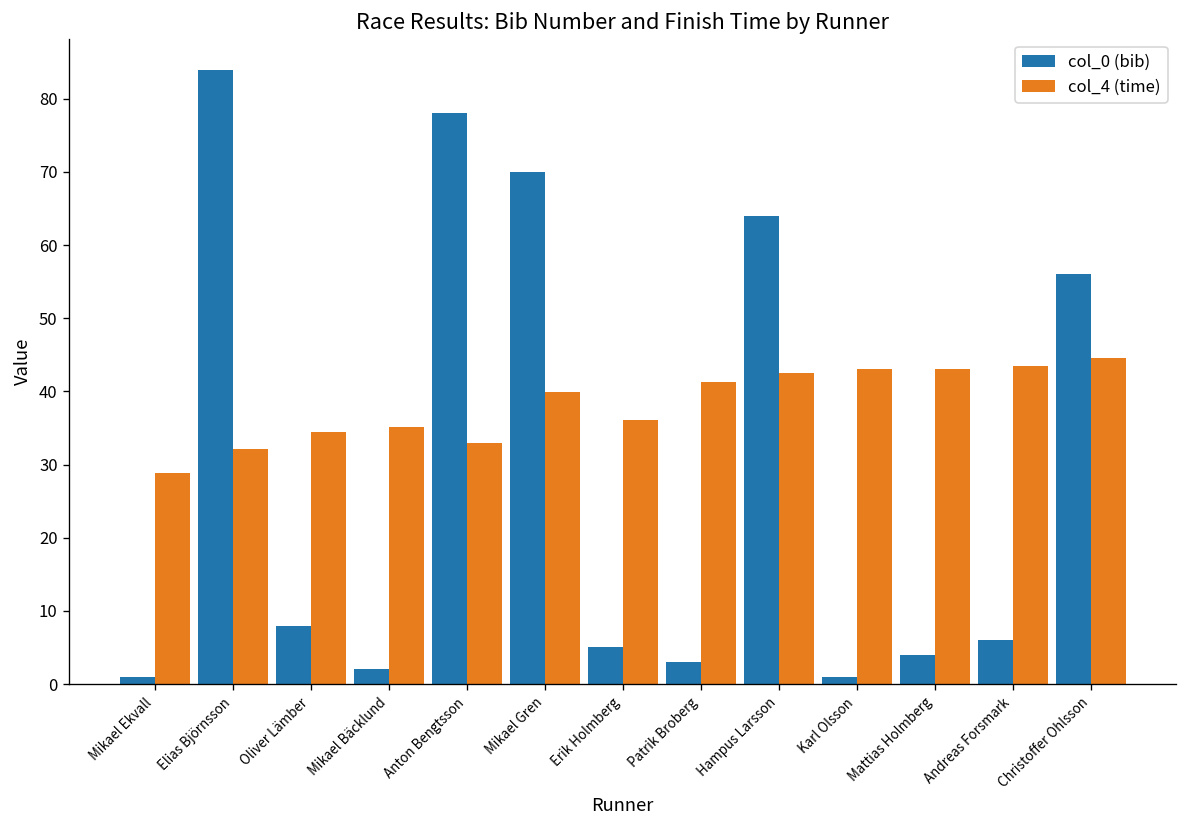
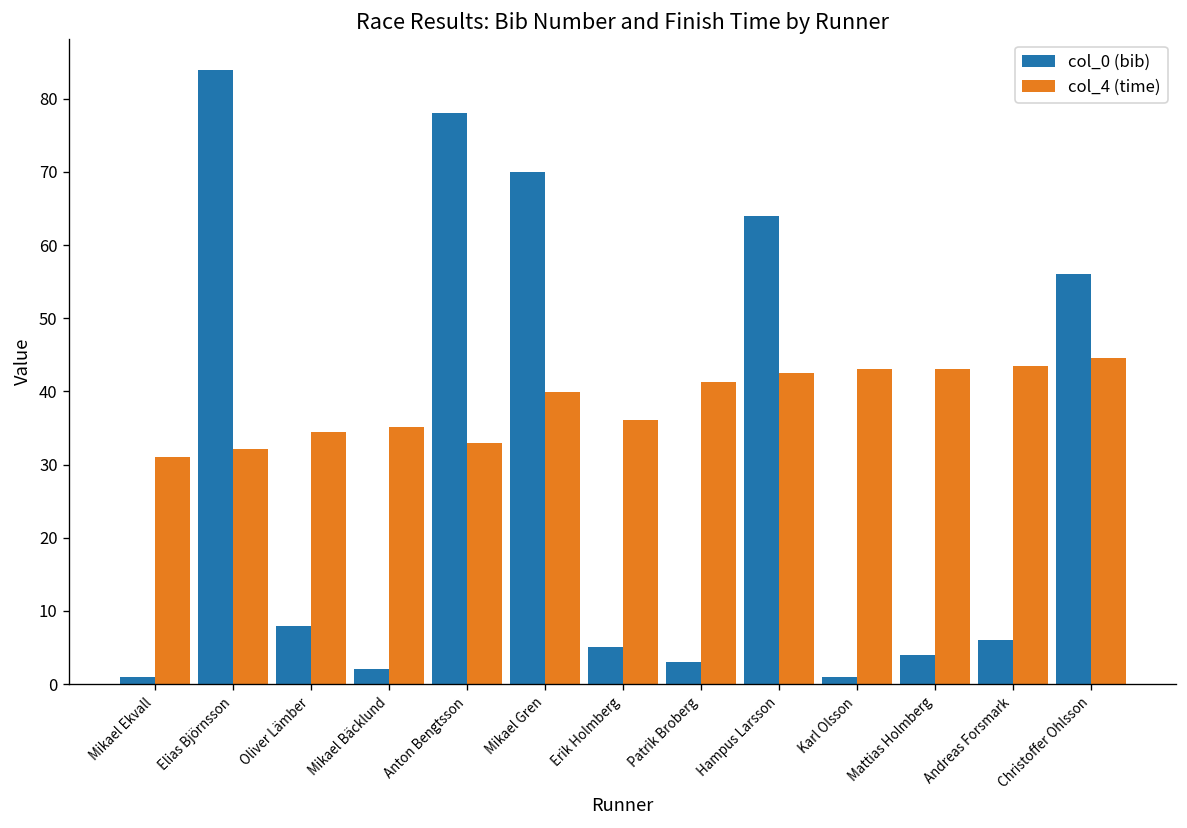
  {
    "col_0 (bib)": {
      "Mikael Ekvall": 1,
      "Elias Björnsson": 84,
      "Oliver Lämber": 8,
      "Mikael Bäcklund": 2,
      "Anton Bengtsson": 78,
      "Mikael Gren": 70,
      "Erik Holmberg": 5,
      "Patrik Broberg": 3,
      "Hampus Larsson": 64,
      "Karl Olsson": 1,
      "Mattias Holmberg": 4,
      "Andreas Forsmark": 6,
      "Christoffer Ohlsson": 56
    },
    "col_4 (time)": {
-     "Mikael Ekvall": 29,
+     "Mikael Ekvall": 31,
      "Elias Björnsson": 32,
      "Oliver Lämber": 34,
      "Mikael Bäcklund": 35,
      "Anton Bengtsson": 33,
      "Mikael Gren": 40,
      "Erik Holmberg": 36,
      "Patrik Broberg": 41,
      "Hampus Larsson": 43,
      "Karl Olsson": 43,
      "Mattias Holmberg": 43,
      "Andreas Forsmark": 43,
      "Christoffer Ohlsson": 45
    }
  }
